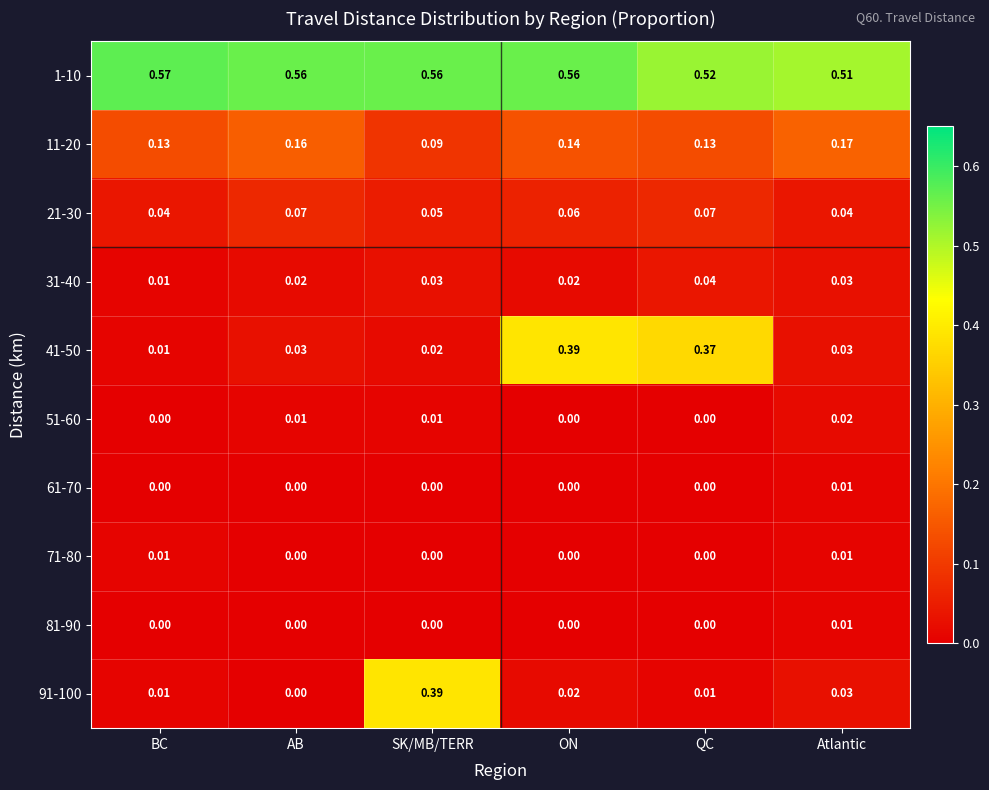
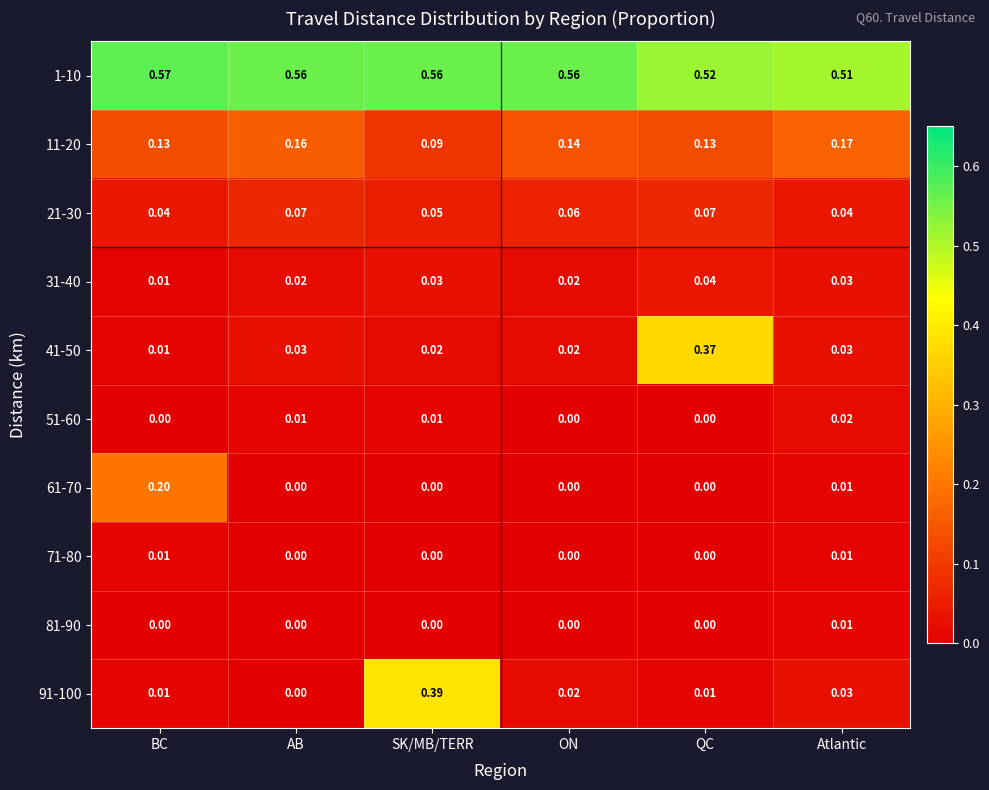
  {
    "1-10": {
      "BC": 0.57,
      "AB": 0.56,
      "SK/MB/TERR": 0.56,
      "ON": 0.56,
      "QC": 0.52,
      "Atlantic": 0.51
    },
    "11-20": {
      "BC": 0.13,
      "AB": 0.16,
      "SK/MB/TERR": 0.09,
      "ON": 0.14,
      "QC": 0.13,
      "Atlantic": 0.17
    },
    "21-30": {
      "BC": 0.04,
      "AB": 0.07,
      "SK/MB/TERR": 0.05,
      "ON": 0.06,
      "QC": 0.07,
      "Atlantic": 0.04
    },
    "31-40": {
      "BC": 0.01,
      "AB": 0.02,
      "SK/MB/TERR": 0.03,
      "ON": 0.02,
      "QC": 0.04,
      "Atlantic": 0.03
    },
    "41-50": {
      "BC": 0.01,
      "AB": 0.03,
      "SK/MB/TERR": 0.02,
-     "ON": 0.39,
+     "ON": 0.02,
      "QC": 0.37,
      "Atlantic": 0.03
    },
    "51-60": {
      "BC": 0.00,
      "AB": 0.01,
      "SK/MB/TERR": 0.01,
      "ON": 0.00,
      "QC": 0.00,
      "Atlantic": 0.02
    },
    "61-70": {
-     "BC": 0.00,
+     "BC": 0.20,
      "AB": 0.00,
      "SK/MB/TERR": 0.00,
      "ON": 0.00,
      "QC": 0.00,
      "Atlantic": 0.01
    },
    "71-80": {
      "BC": 0.01,
      "AB": 0.00,
      "SK/MB/TERR": 0.00,
      "ON": 0.00,
      "QC": 0.00,
      "Atlantic": 0.01
    },
    "81-90": {
      "BC": 0.00,
      "AB": 0.00,
      "SK/MB/TERR": 0.00,
      "ON": 0.00,
      "QC": 0.00,
      "Atlantic": 0.01
    },
    "91-100": {
      "BC": 0.01,
      "AB": 0.00,
      "SK/MB/TERR": 0.39,
      "ON": 0.02,
      "QC": 0.01,
      "Atlantic": 0.03
    }
  }
